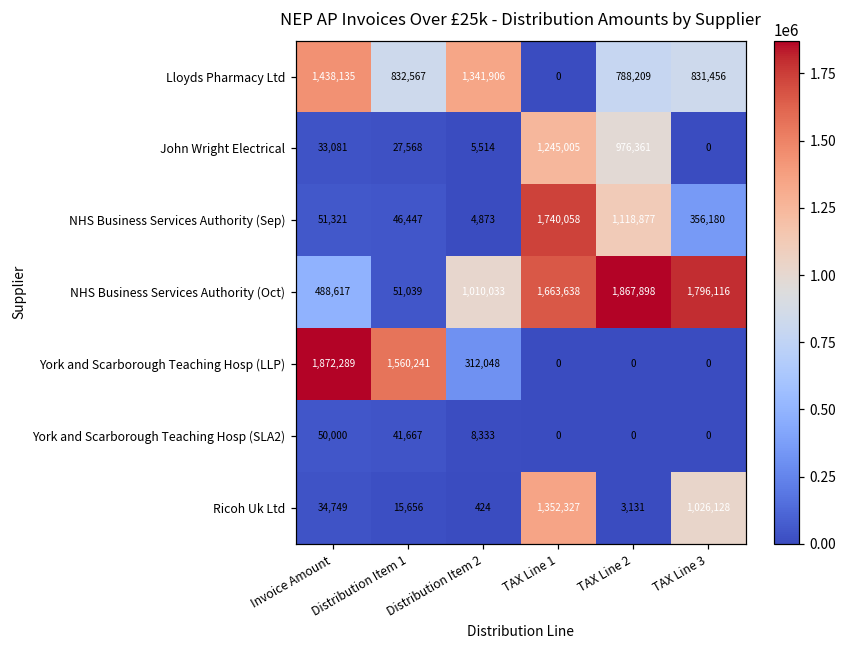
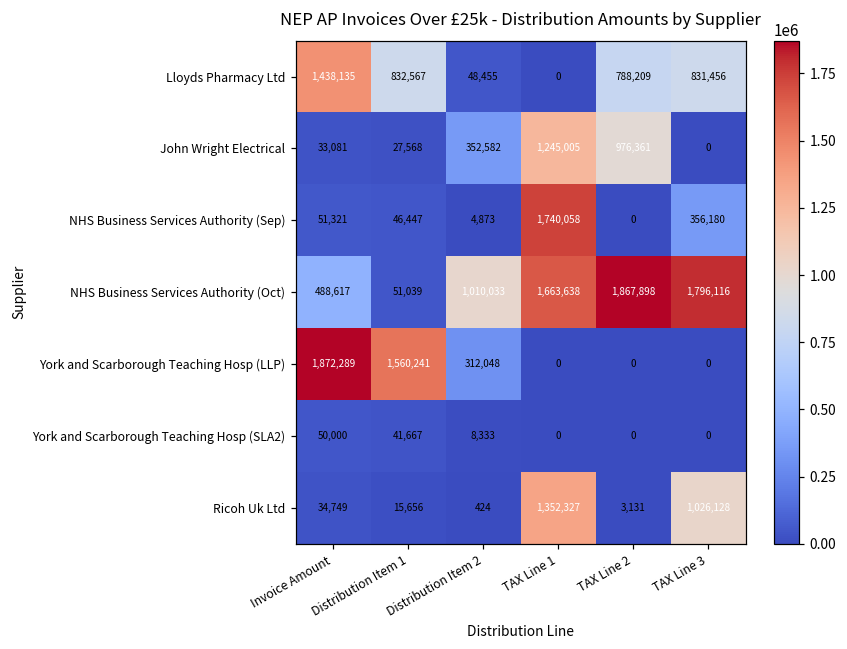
  {
    "Lloyds Pharmacy Ltd": {
      "Invoice Amount": "1,438,135",
      "Distribution Item 1": "832,567",
-     "Distribution Item 2": "1,341,906",
+     "Distribution Item 2": "48,455",
      "TAX Line 1": "0",
      "TAX Line 2": "788,209",
      "TAX Line 3": "831,456"
    },
    "John Wright Electrical": {
      "Invoice Amount": "33,081",
      "Distribution Item 1": "27,568",
-     "Distribution Item 2": "5,514",
+     "Distribution Item 2": "352,582",
      "TAX Line 1": "1,245,005",
      "TAX Line 3": "0"
    },
    "NHS Business Services Authority (Sep)": {
      "Invoice Amount": "51,321",
      "Distribution Item 1": "46,447",
      "Distribution Item 2": "4,873",
      "TAX Line 1": "1,740,058",
-     "TAX Line 2": "1,118,877",
+     "TAX Line 2": "0",
      "TAX Line 3": "356,180"
    },
    "NHS Business Services Authority (Oct)": {
      "Invoice Amount": "488,617",
      "Distribution Item 1": "51,039",
      "Distribution Item 2": "1,010,033",
      "TAX Line 1": "1,663,638",
      "TAX Line 2": "1,867,898",
      "TAX Line 3": "1,796,116"
    },
    "York and Scarborough Teaching Hosp (LLP)": {
      "Invoice Amount": "1,872,289",
      "Distribution Item 1": "1,560,241",
      "Distribution Item 2": "312,048",
      "TAX Line 1": "0",
      "TAX Line 2": "0",
      "TAX Line 3": "0"
    },
    "York and Scarborough Teaching Hosp (SLA2)": {
      "Invoice Amount": "50,000",
      "Distribution Item 1": "41,667",
      "Distribution Item 2": "8,333",
      "TAX Line 1": "0",
      "TAX Line 2": "0",
      "TAX Line 3": "0"
    },
    "Ricoh Uk Ltd": {
      "Invoice Amount": "34,749",
      "Distribution Item 1": "15,656",
      "Distribution Item 2": "424",
      "TAX Line 1": "1,352,327",
      "TAX Line 2": "3,131",
      "TAX Line 3": "1,026,128"
    }
  }
